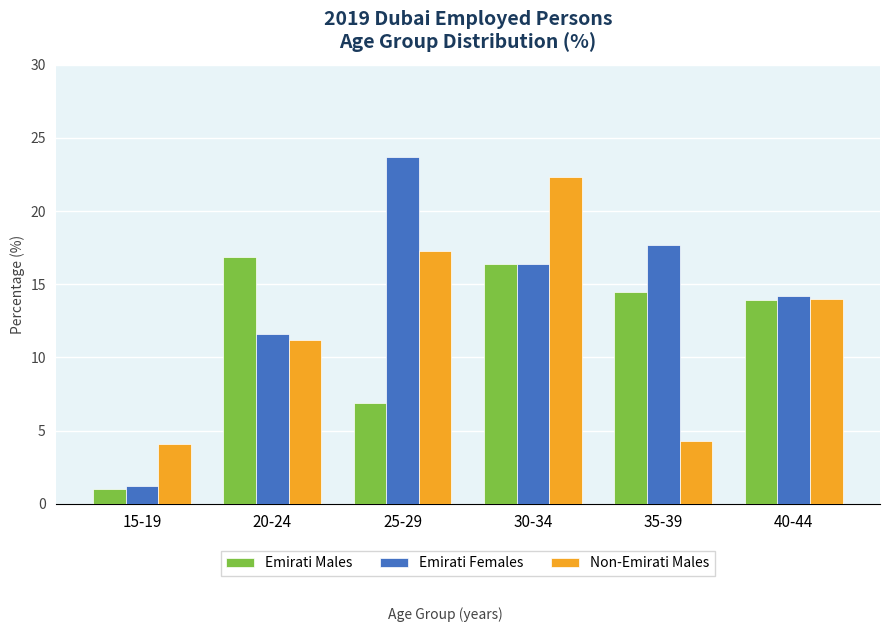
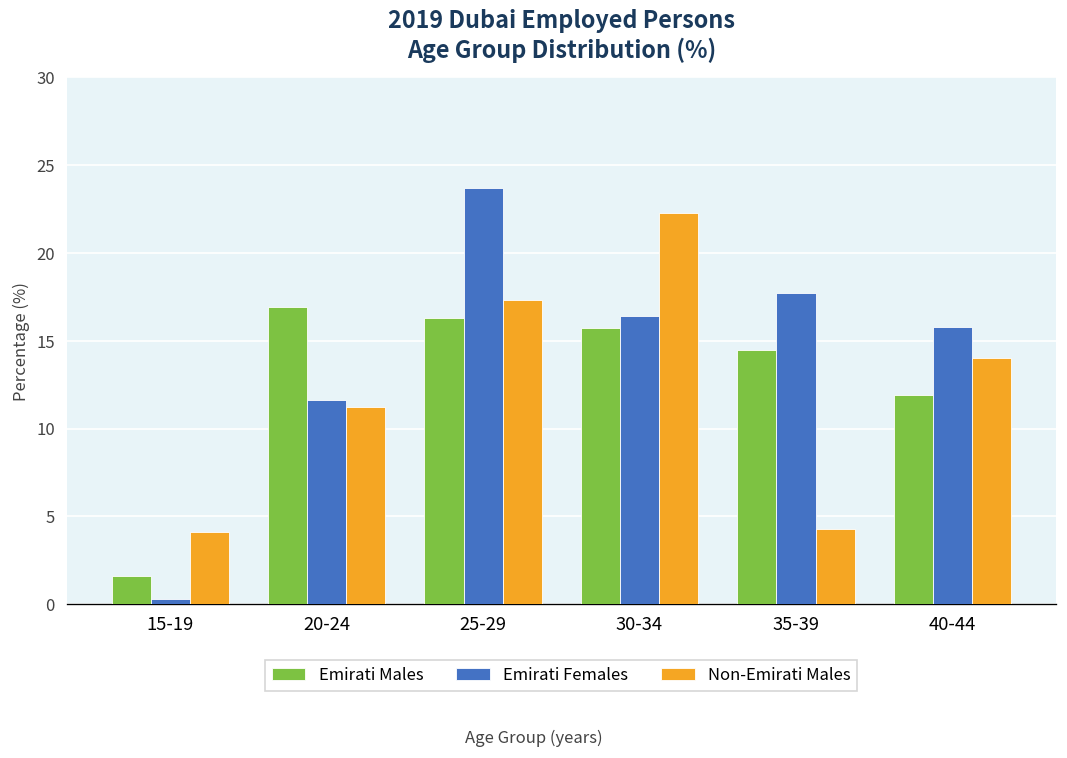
  {
    "Emirati Males": {
-     "15-19": 1.0,
+     "15-19": 1.6,
      "20-24": 16.9,
-     "25-29": 6.9,
-     "30-34": 16.4,
+     "25-29": 16.3,
+     "30-34": 15.7,
      "35-39": 14.5,
-     "40-44": 13.9
+     "40-44": 11.9
    },
    "Emirati Females": {
-     "15-19": 1.2,
+     "15-19": 0.3,
      "20-24": 11.6,
      "25-29": 23.7,
      "30-34": 16.4,
      "35-39": 17.7,
-     "40-44": 14.2
+     "40-44": 15.8
    },
    "Non-Emirati Males": {
      "15-19": 4.1,
      "20-24": 11.2,
      "25-29": 17.3,
      "30-34": 22.3,
      "35-39": 4.3,
      "40-44": 14.0
    }
  }
